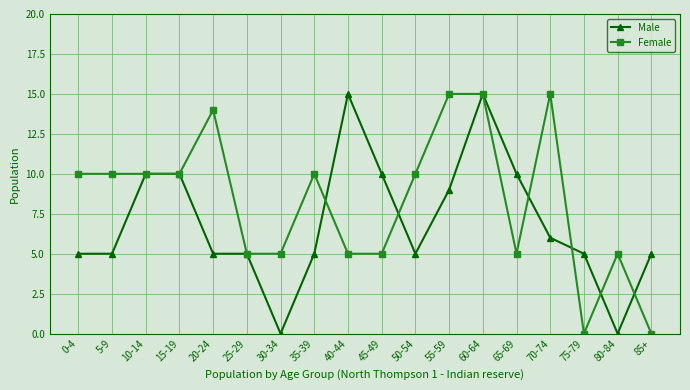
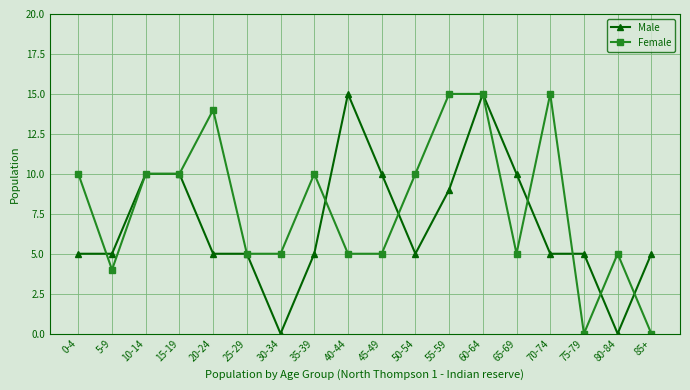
  {
    "Male": {
      "0-4": 5,
      "5-9": 5,
      "20-24": 5,
      "30-34": 0,
      "35-39": 5,
      "40-44": 15,
      "45-49": 10,
      "50-54": 5,
      "55-59": 9,
      "65-69": 10,
-     "70-74": 6,
+     "70-74": 5,
      "75-79": 5,
      "80-84": 0,
      "85+": 5
    },
    "Female": {
      "0-4": 10,
-     "5-9": 10,
+     "5-9": 4,
      "20-24": 14,
      "30-34": 5,
      "35-39": 10,
      "40-44": 5,
      "45-49": 5,
      "50-54": 10,
      "55-59": 15,
      "65-69": 5,
      "70-74": 15,
      "75-79": 0,
      "80-84": 5,
      "85+": 0
    }
  }
